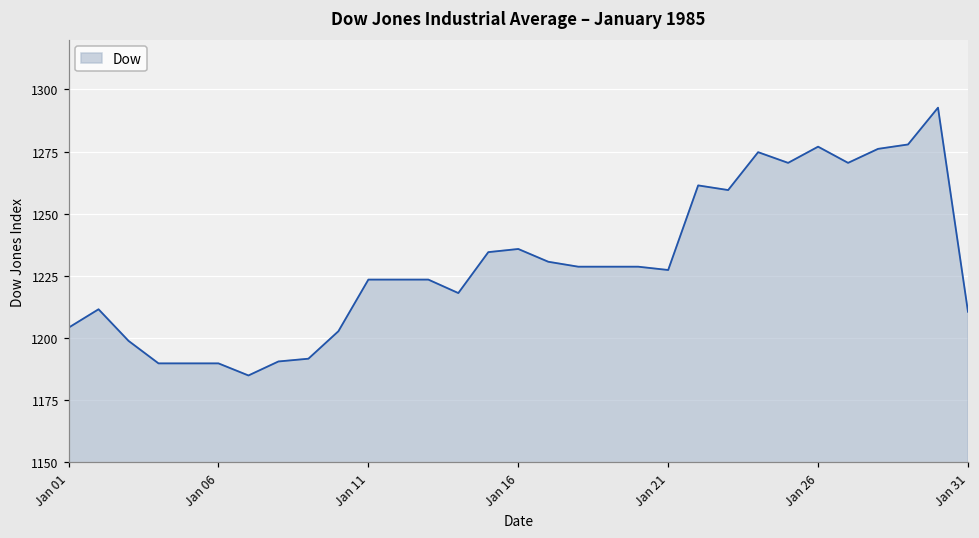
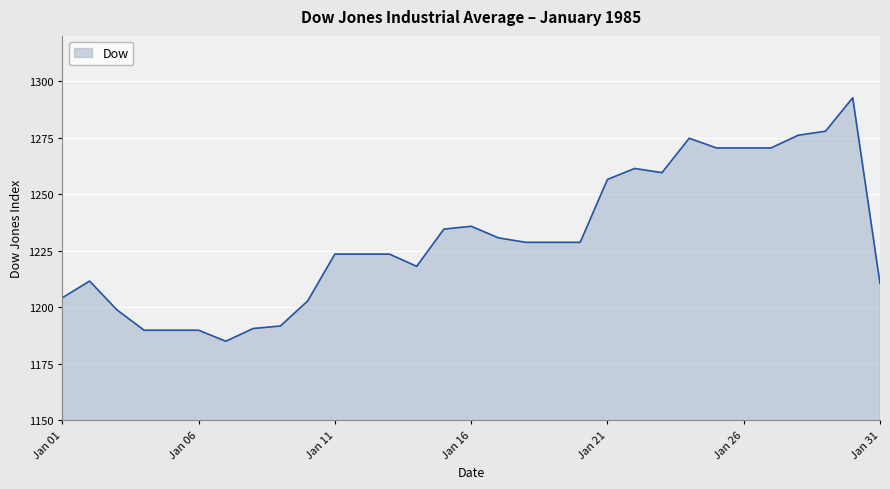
  {
    "Jan 01": 1204,
    "Jan 06": 1190,
    "Jan 11": 1224,
    "Jan 16": 1236,
-   "Jan 21": 1227,
-   "Jan 26": 1277,
+   "Jan 21": 1257,
+   "Jan 26": 1270,
    "Jan 31": 1211
  }
